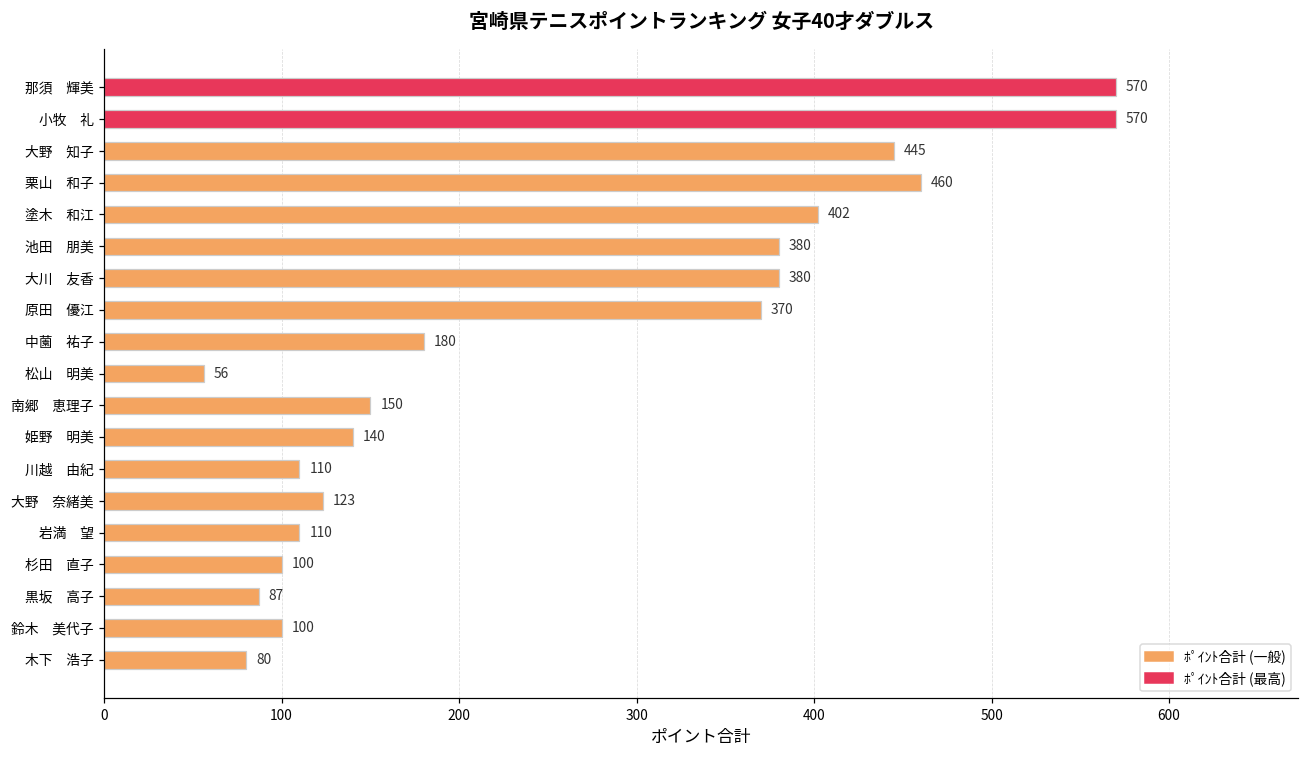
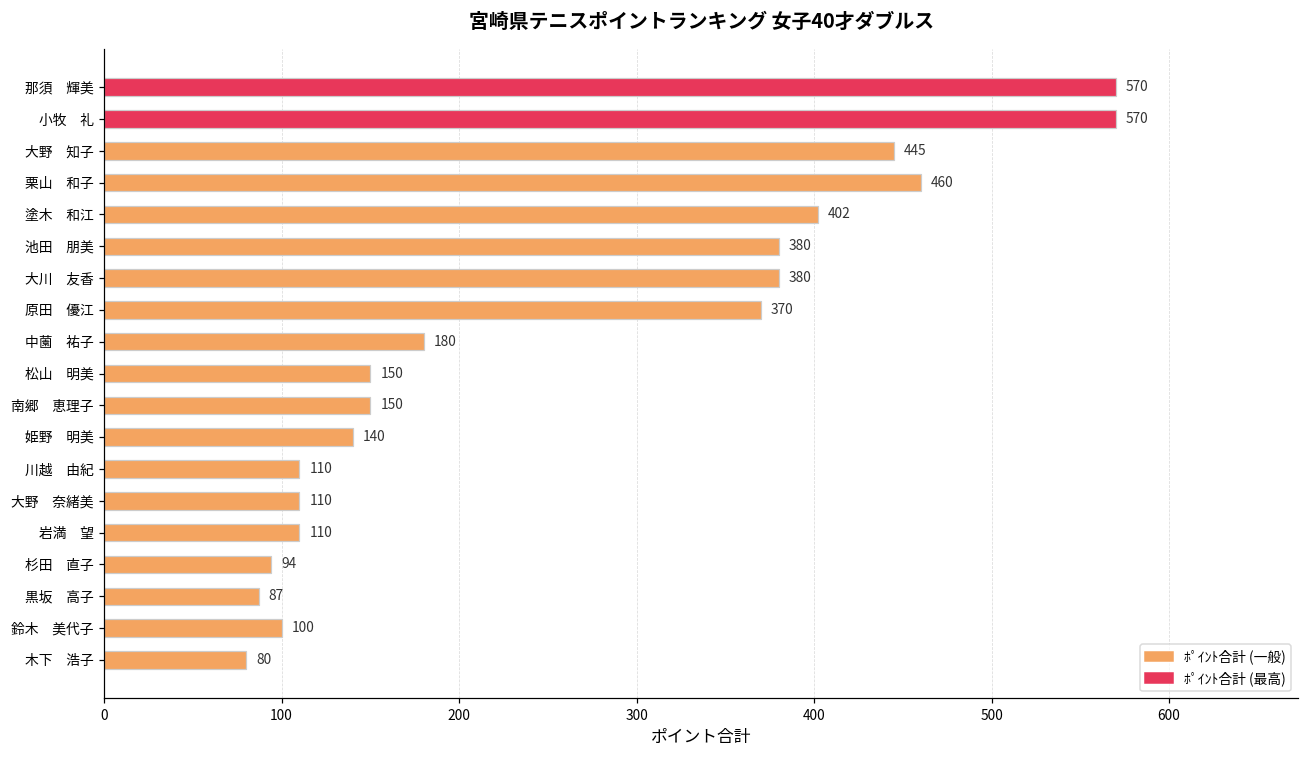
  {
    "那須 輝美": 570,
    "小牧 礼": 570,
    "大野 知子": 445,
    "栗山 和子": 460,
    "塗木 和江": 402,
    "池田 朋美": 380,
    "大川 友香": 380,
    "原田 優江": 370,
    "中薗 祐子": 180,
-   "松山 明美": 56,
+   "松山 明美": 150,
    "南郷 恵理子": 150,
    "姫野 明美": 140,
    "川越 由紀": 110,
-   "大野 奈緒美": 123,
+   "大野 奈緒美": 110,
    "岩満 望": 110,
-   "杉田 直子": 100,
+   "杉田 直子": 94,
    "黒坂 高子": 87,
    "鈴木 美代子": 100,
    "木下 浩子": 80
  }
